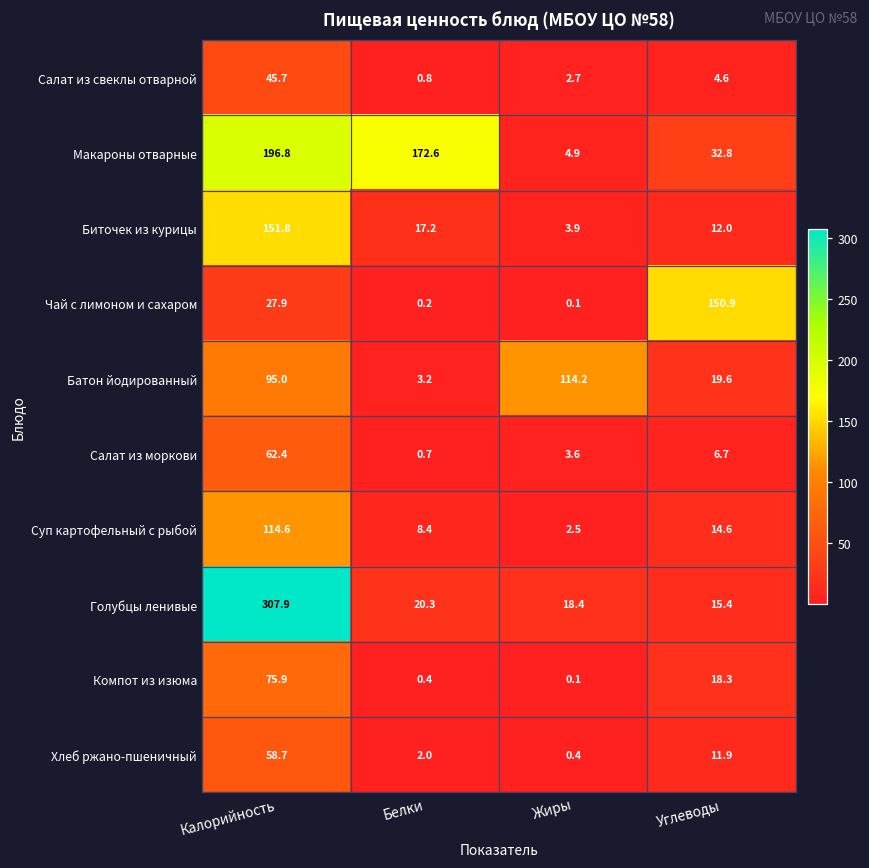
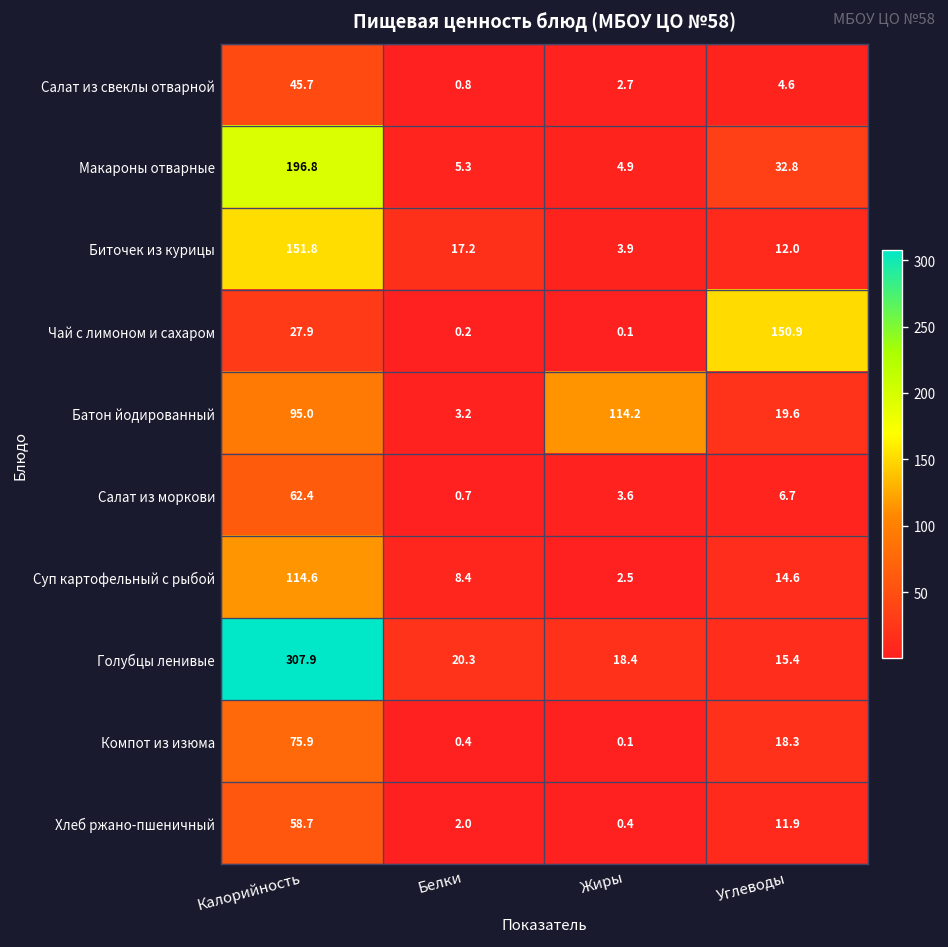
  {
    "Салат из свеклы отварной": {
      "Калорийность": 45.7,
      "Белки": 0.8,
      "Жиры": 2.7,
      "Углеводы": 4.6
    },
    "Макароны отварные": {
      "Калорийность": 196.8,
-     "Белки": 172.6,
+     "Белки": 5.3,
      "Жиры": 4.9,
      "Углеводы": 32.8
    },
    "Биточек из курицы": {
      "Калорийность": 151.8,
      "Белки": 17.2,
      "Жиры": 3.9,
      "Углеводы": 12.0
    },
    "Чай с лимоном и сахаром": {
      "Калорийность": 27.9,
      "Белки": 0.2,
      "Жиры": 0.1,
      "Углеводы": 150.9
    },
    "Батон йодированный": {
      "Калорийность": 95.0,
      "Белки": 3.2,
      "Жиры": 114.2,
      "Углеводы": 19.6
    },
    "Салат из моркови": {
      "Калорийность": 62.4,
      "Белки": 0.7,
      "Жиры": 3.6,
      "Углеводы": 6.7
    },
    "Суп картофельный с рыбой": {
      "Калорийность": 114.6,
      "Белки": 8.4,
      "Жиры": 2.5,
      "Углеводы": 14.6
    },
    "Голубцы ленивые": {
      "Калорийность": 307.9,
      "Белки": 20.3,
      "Жиры": 18.4,
      "Углеводы": 15.4
    },
    "Компот из изюма": {
      "Калорийность": 75.9,
      "Белки": 0.4,
      "Жиры": 0.1,
      "Углеводы": 18.3
    },
    "Хлеб ржано-пшеничный": {
      "Калорийность": 58.7,
      "Белки": 2.0,
      "Жиры": 0.4,
      "Углеводы": 11.9
    }
  }
